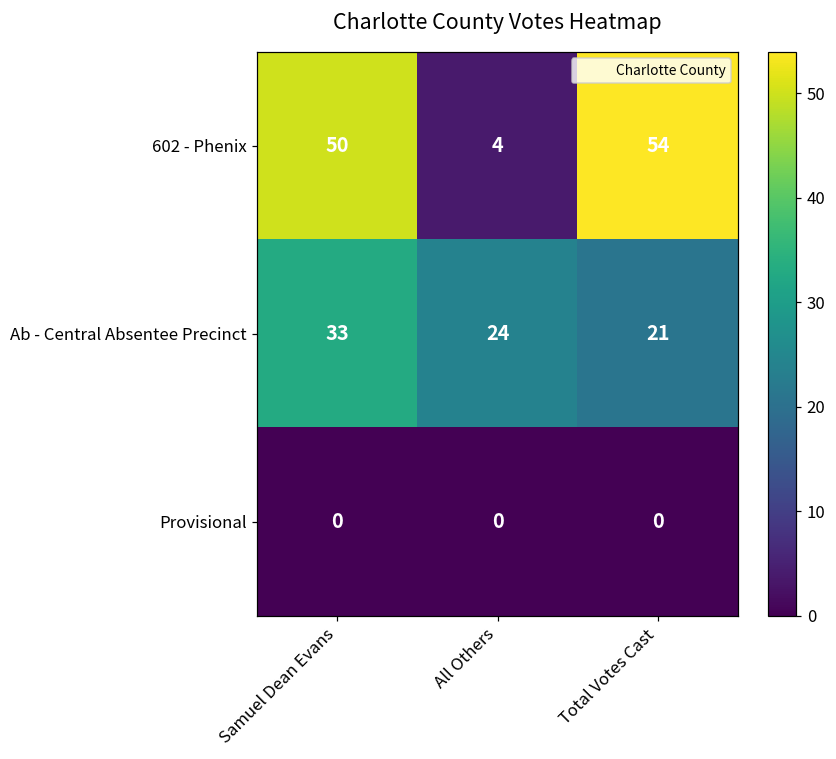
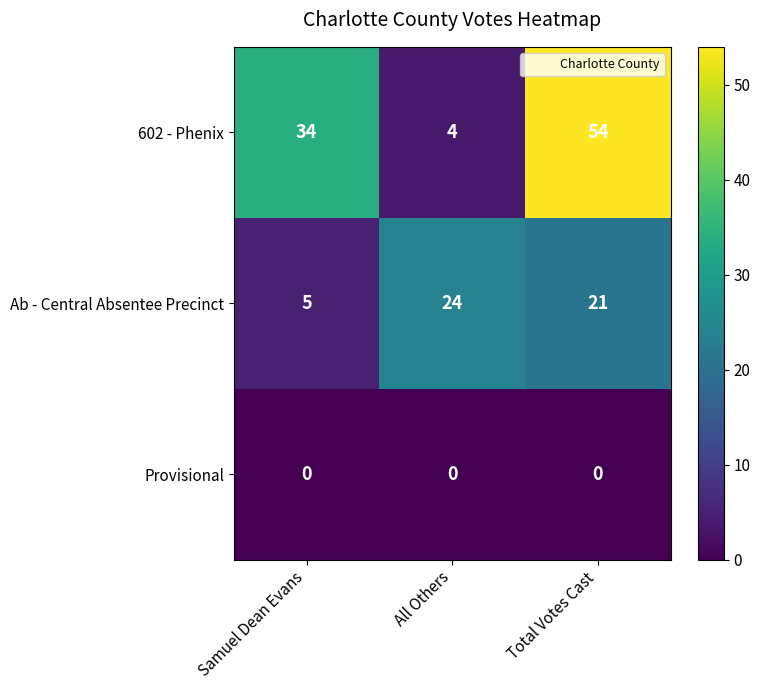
  {
    "602 - Phenix": {
-     "Samuel Dean Evans": 50,
+     "Samuel Dean Evans": 34,
      "All Others": 4,
      "Total Votes Cast": 54
    },
    "Ab - Central Absentee Precinct": {
-     "Samuel Dean Evans": 33,
+     "Samuel Dean Evans": 5,
      "All Others": 24,
      "Total Votes Cast": 21
    },
    "Provisional": {
      "Samuel Dean Evans": 0,
      "All Others": 0,
      "Total Votes Cast": 0
    }
  }
